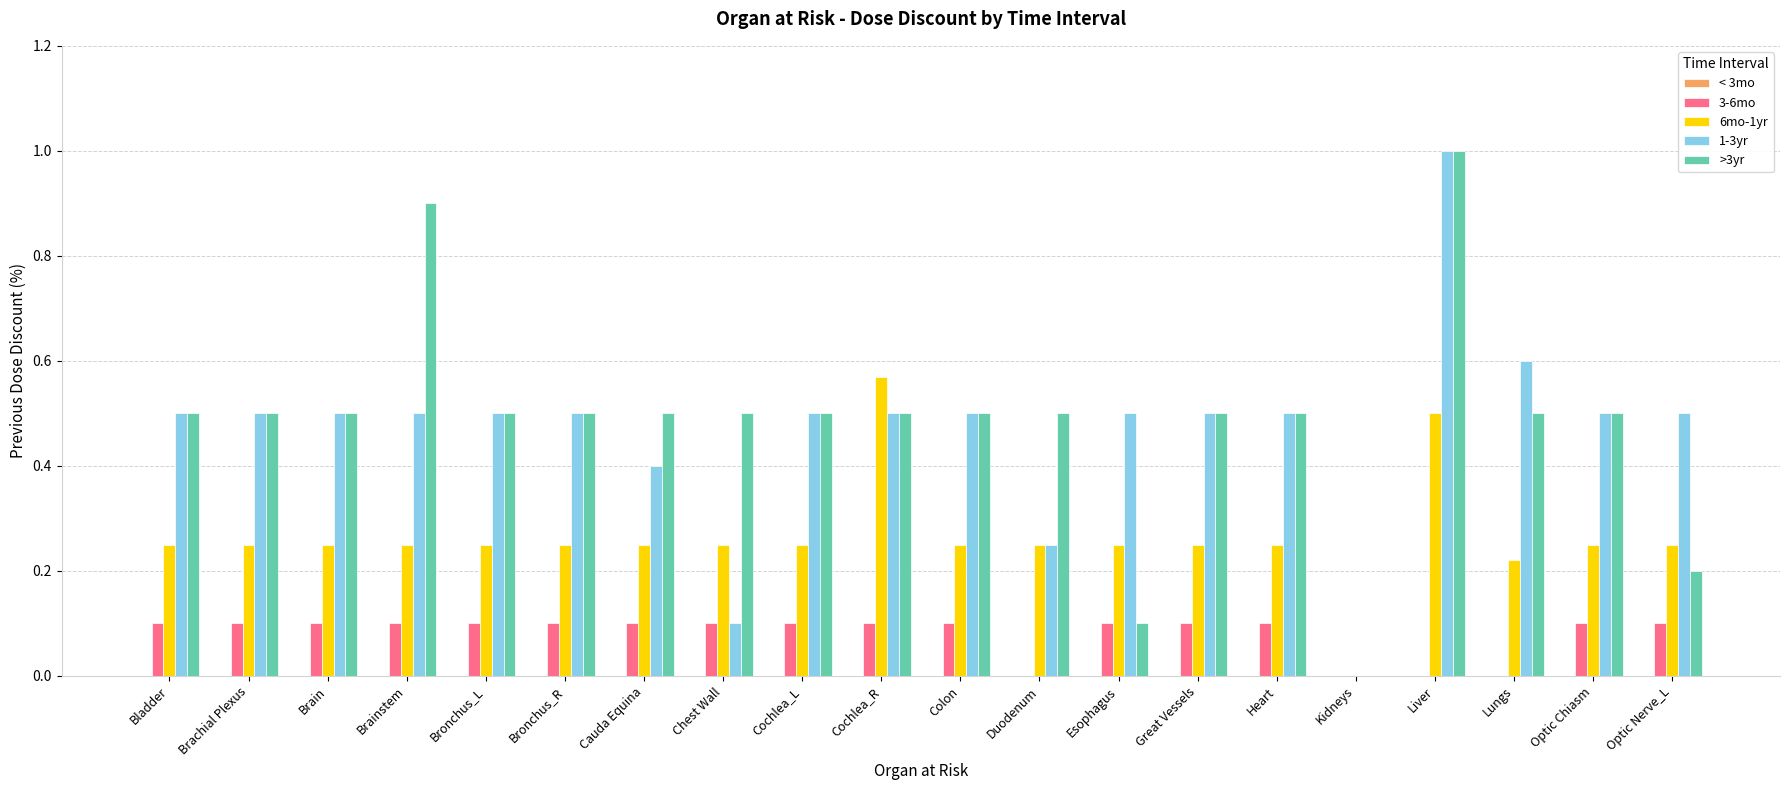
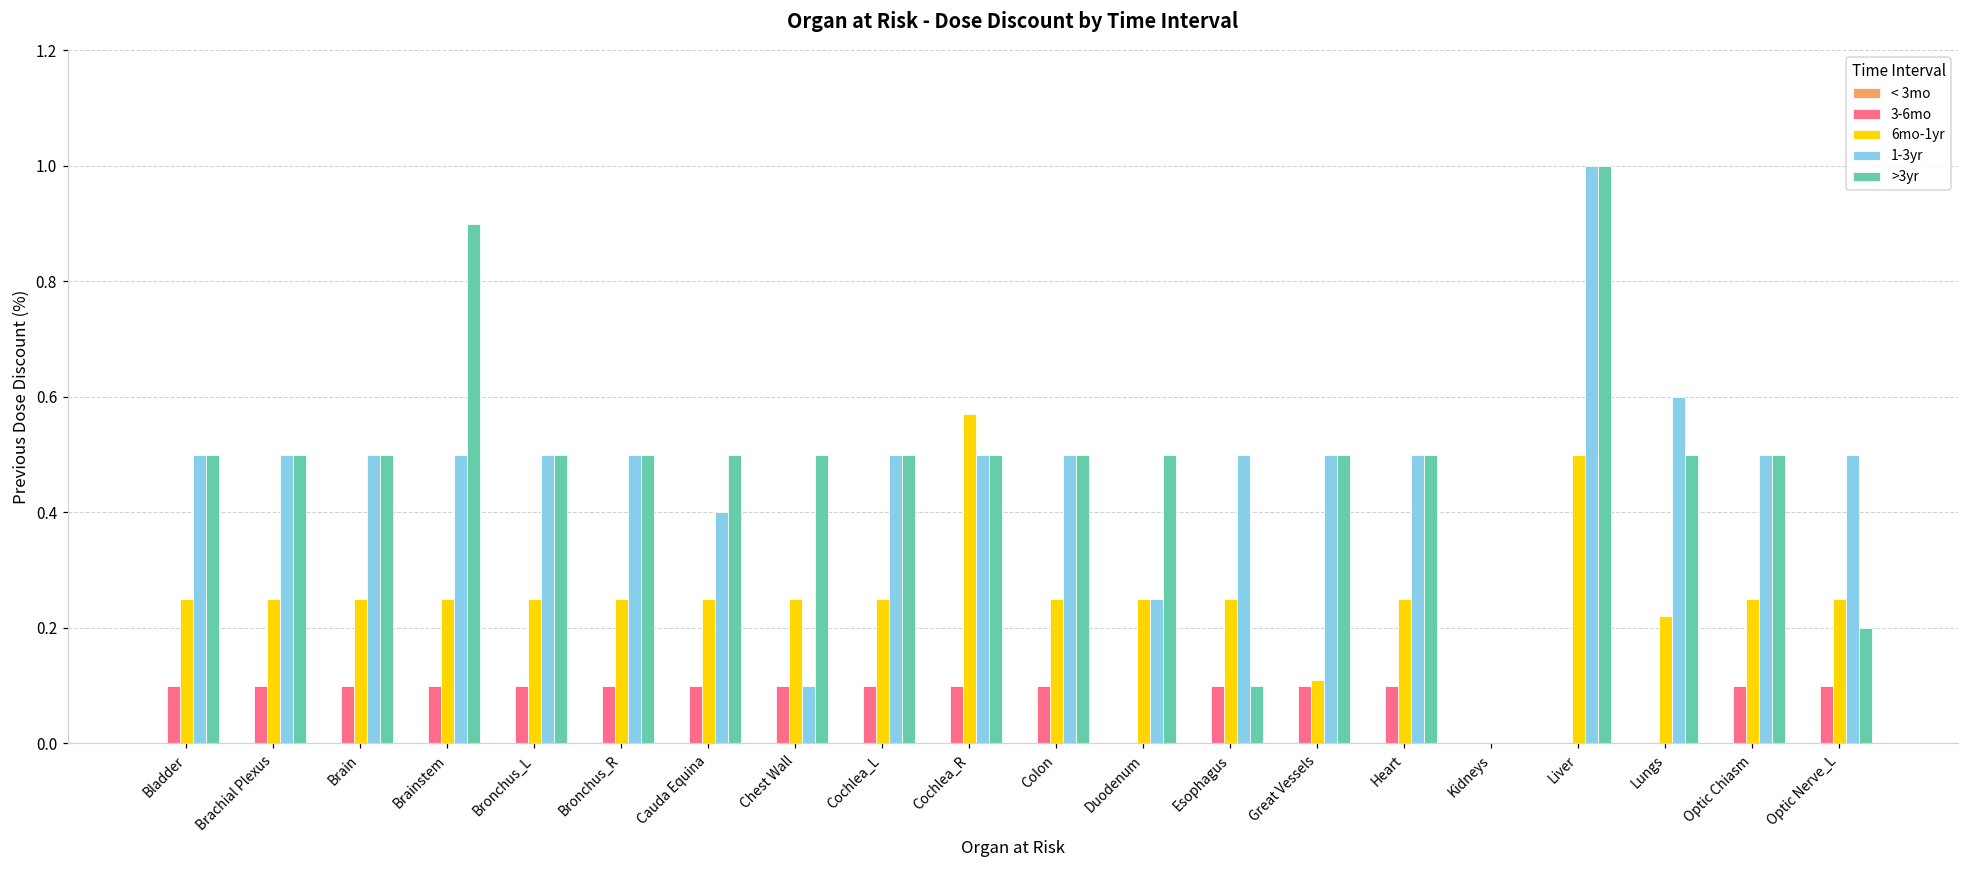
  {
    "< 3mo": {
      "Bladder": 0.00,
      "Brachial Plexus": 0.00,
      "Brain": 0.00,
      "Brainstem": 0.00,
      "Bronchus_L": 0.00,
      "Bronchus_R": 0.00,
      "Cauda Equina": 0.00,
      "Chest Wall": 0.00,
      "Cochlea_L": 0.00,
      "Cochlea_R": 0.00,
      "Colon": 0.00,
      "Duodenum": 0.00,
      "Esophagus": 0.00,
      "Great Vessels": 0.00,
      "Heart": 0.00,
      "Kidneys": 0.00,
      "Liver": 0.00,
      "Lungs": 0.00,
      "Optic Chiasm": 0.00,
      "Optic Nerve_L": 0.00
    },
    "3-6mo": {
      "Bladder": 0.10,
      "Brachial Plexus": 0.10,
      "Brain": 0.10,
      "Brainstem": 0.10,
      "Bronchus_L": 0.10,
      "Bronchus_R": 0.10,
      "Cauda Equina": 0.10,
      "Chest Wall": 0.10,
      "Cochlea_L": 0.10,
      "Cochlea_R": 0.10,
      "Colon": 0.10,
      "Duodenum": 0.00,
      "Esophagus": 0.10,
      "Great Vessels": 0.10,
      "Heart": 0.10,
      "Kidneys": 0.00,
      "Liver": 0.00,
      "Lungs": 0.00,
      "Optic Chiasm": 0.10,
      "Optic Nerve_L": 0.10
    },
    "6mo-1yr": {
      "Bladder": 0.25,
      "Brachial Plexus": 0.25,
      "Brain": 0.25,
      "Brainstem": 0.25,
      "Bronchus_L": 0.25,
      "Bronchus_R": 0.25,
      "Cauda Equina": 0.25,
      "Chest Wall": 0.25,
      "Cochlea_L": 0.25,
      "Cochlea_R": 0.57,
      "Colon": 0.25,
      "Duodenum": 0.25,
      "Esophagus": 0.25,
-     "Great Vessels": 0.25,
+     "Great Vessels": 0.11,
      "Heart": 0.25,
      "Kidneys": 0.00,
      "Liver": 0.50,
      "Lungs": 0.22,
      "Optic Chiasm": 0.25,
      "Optic Nerve_L": 0.25
    },
    "1-3yr": {
      "Bladder": 0.50,
      "Brachial Plexus": 0.50,
      "Brain": 0.50,
      "Brainstem": 0.50,
      "Bronchus_L": 0.50,
      "Bronchus_R": 0.50,
      "Cauda Equina": 0.40,
      "Chest Wall": 0.10,
      "Cochlea_L": 0.50,
      "Cochlea_R": 0.50,
      "Colon": 0.50,
      "Duodenum": 0.25,
      "Esophagus": 0.50,
      "Great Vessels": 0.50,
      "Heart": 0.50,
      "Kidneys": 0.00,
      "Liver": 1.00,
      "Lungs": 0.60,
      "Optic Chiasm": 0.50,
      "Optic Nerve_L": 0.50
    },
    ">3yr": {
      "Bladder": 0.50,
      "Brachial Plexus": 0.50,
      "Brain": 0.50,
      "Brainstem": 0.90,
      "Bronchus_L": 0.50,
      "Bronchus_R": 0.50,
      "Cauda Equina": 0.50,
      "Chest Wall": 0.50,
      "Cochlea_L": 0.50,
      "Cochlea_R": 0.50,
      "Colon": 0.50,
      "Duodenum": 0.50,
      "Esophagus": 0.10,
      "Great Vessels": 0.50,
      "Heart": 0.50,
      "Kidneys": 0.00,
      "Liver": 1.00,
      "Lungs": 0.50,
      "Optic Chiasm": 0.50,
      "Optic Nerve_L": 0.20
    }
  }
